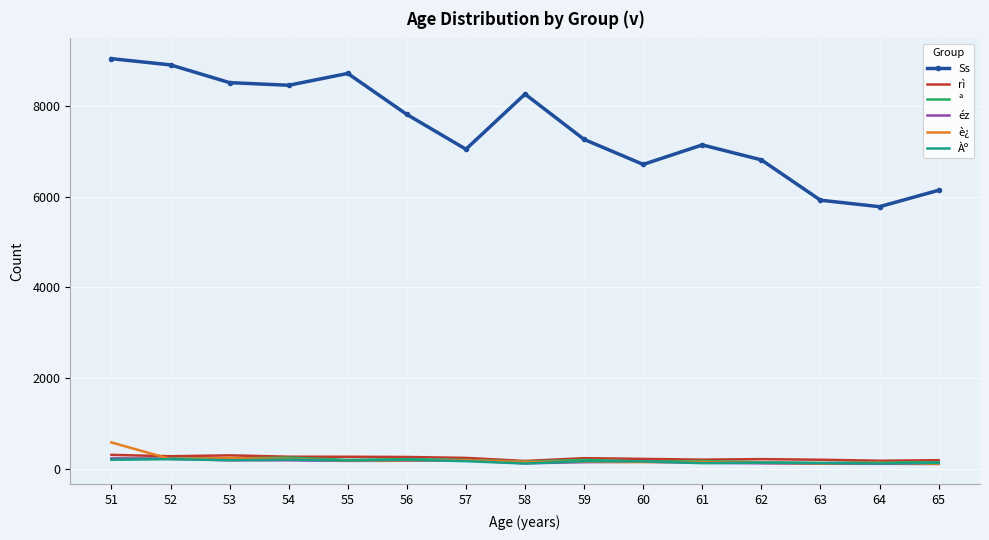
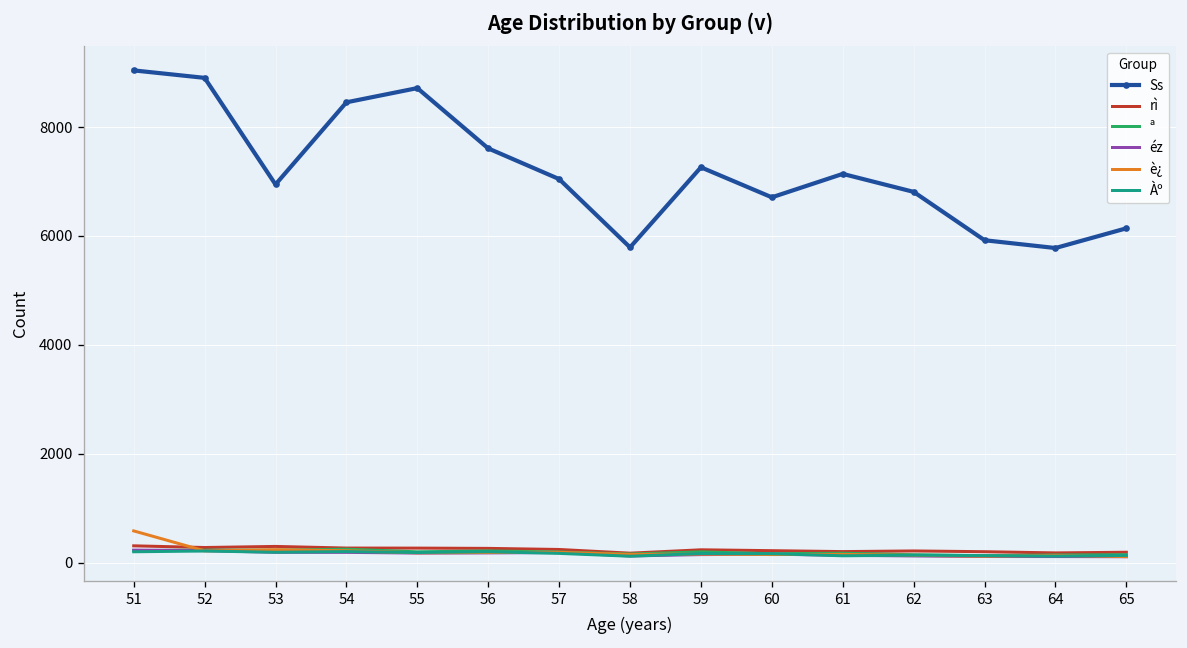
  {
    "Ss": {
      "51": 9000,
      "52": 8900,
-     "53": 8500,
+     "53": 6900,
      "54": 8500,
      "55": 8700,
-     "56": 7800,
+     "56": 7600,
      "57": 7000,
-     "58": 8300,
+     "58": 5800,
      "59": 7300,
      "60": 6700,
      "61": 7100,
      "62": 6800,
      "63": 5900,
      "64": 5800,
      "65": 6100
    },
    "rì": {
      "51": 300,
      "53": 300,
      "55": 300,
      "62": 200,
      "63": 200
    },
    "è¿": {
      "51": 600
    }
  }
